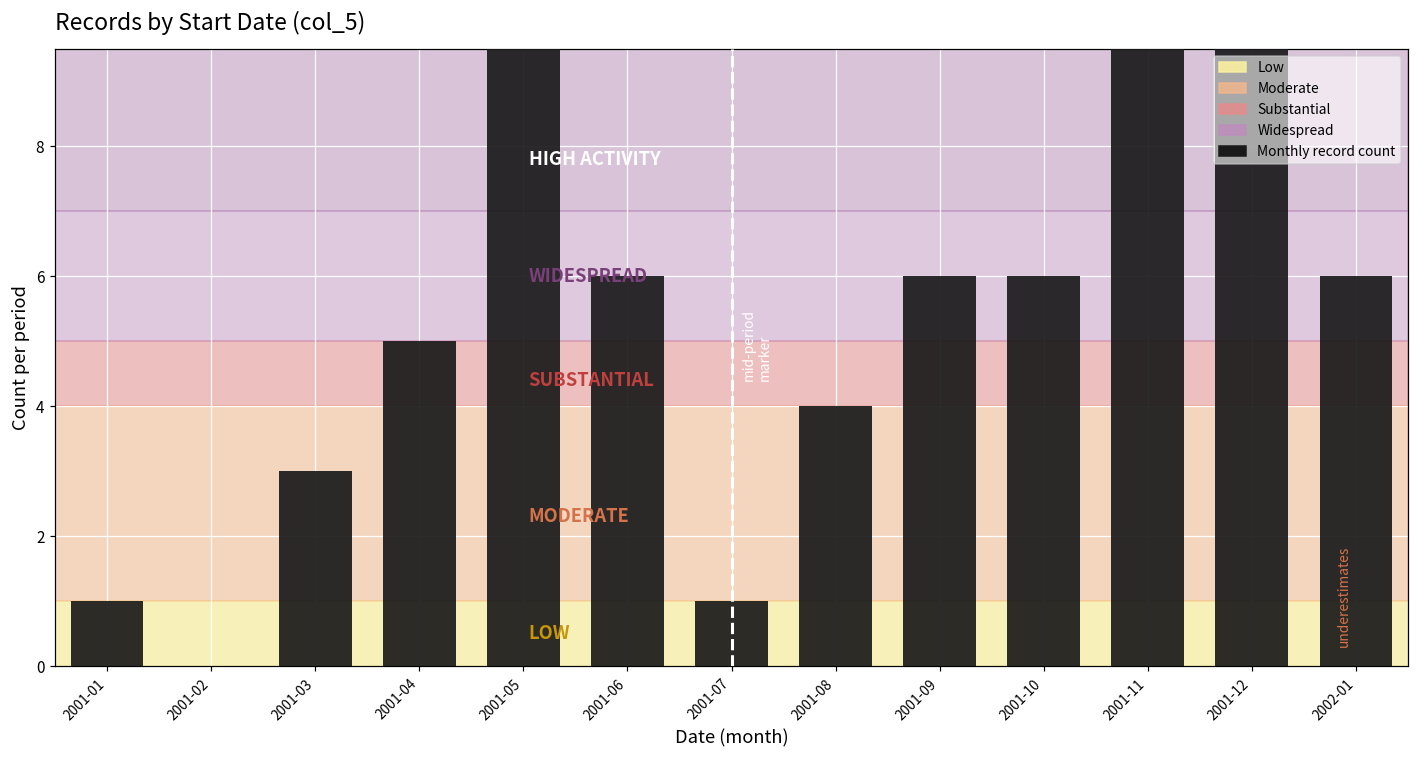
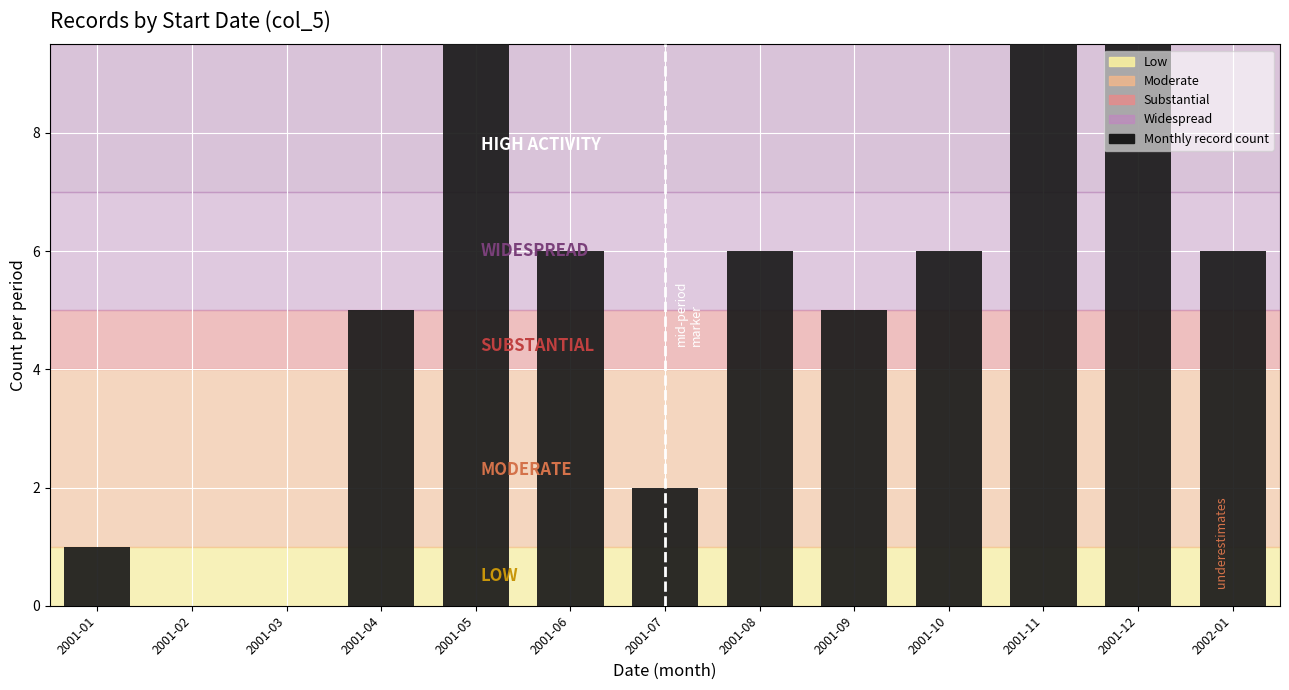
  {
    "2001-01": 1,
    "2001-02": 0,
-   "2001-03": 3,
+   "2001-03": 0,
    "2001-04": 5,
    "2001-06": 6,
-   "2001-07": 1,
-   "2001-08": 4,
-   "2001-09": 6,
+   "2001-07": 2,
+   "2001-08": 6,
+   "2001-09": 5,
    "2001-10": 6,
    "2002-01": 6
  }
